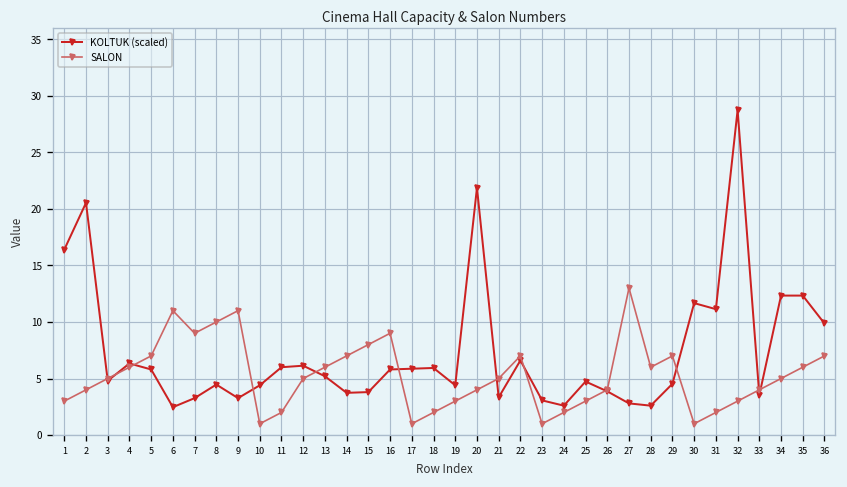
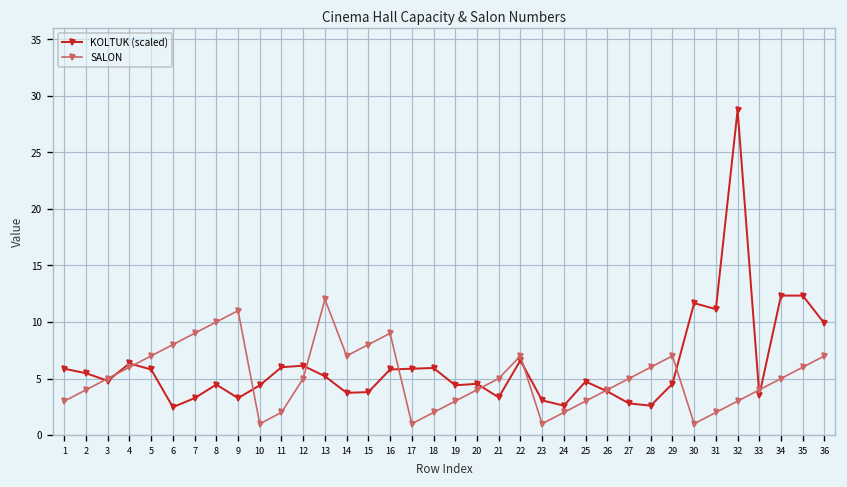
  {
    "KOLTUK (scaled)": {
-     "1": 16,
-     "2": 21,
+     "1": 6,
+     "2": 5,
      "4": 6,
      "5": 6,
      "6": 2,
      "7": 3,
      "8": 4,
      "9": 3,
      "10": 4,
      "11": 6,
      "12": 6,
      "13": 5,
      "14": 4,
      "15": 4,
      "16": 6,
      "17": 6,
      "18": 6,
      "19": 4,
-     "20": 22,
+     "20": 5,
      "21": 3,
      "22": 7,
      "23": 3,
      "24": 3,
      "25": 5,
      "27": 3,
      "28": 3,
      "29": 5,
      "30": 12,
      "31": 11,
      "32": 29,
      "33": 4,
      "34": 12,
      "35": 12,
      "36": 10
    },
    "SALON": {
      "1": 3,
      "2": 4,
      "4": 6,
      "5": 7,
-     "6": 11,
+     "6": 8,
      "7": 9,
      "8": 10,
      "9": 11,
      "10": 1,
      "11": 2,
      "12": 5,
-     "13": 6,
+     "13": 12,
      "14": 7,
      "15": 8,
      "16": 9,
      "17": 1,
      "18": 2,
      "19": 3,
      "20": 4,
      "21": 5,
      "22": 7,
      "23": 1,
      "24": 2,
      "25": 3,
-     "27": 13,
+     "27": 5,
      "28": 6,
      "29": 7,
      "30": 1,
      "31": 2,
      "32": 3,
      "33": 4,
      "34": 5,
      "35": 6,
      "36": 7
    }
  }
